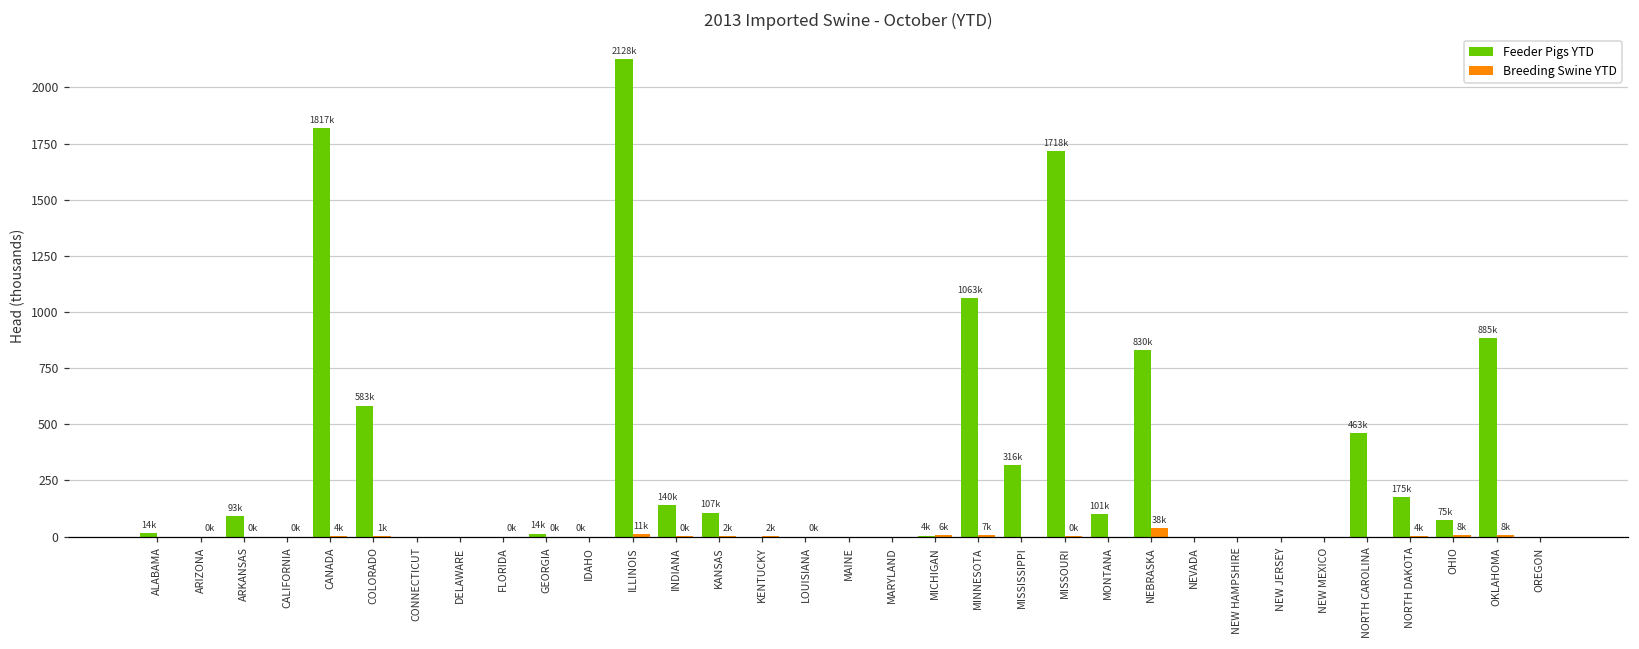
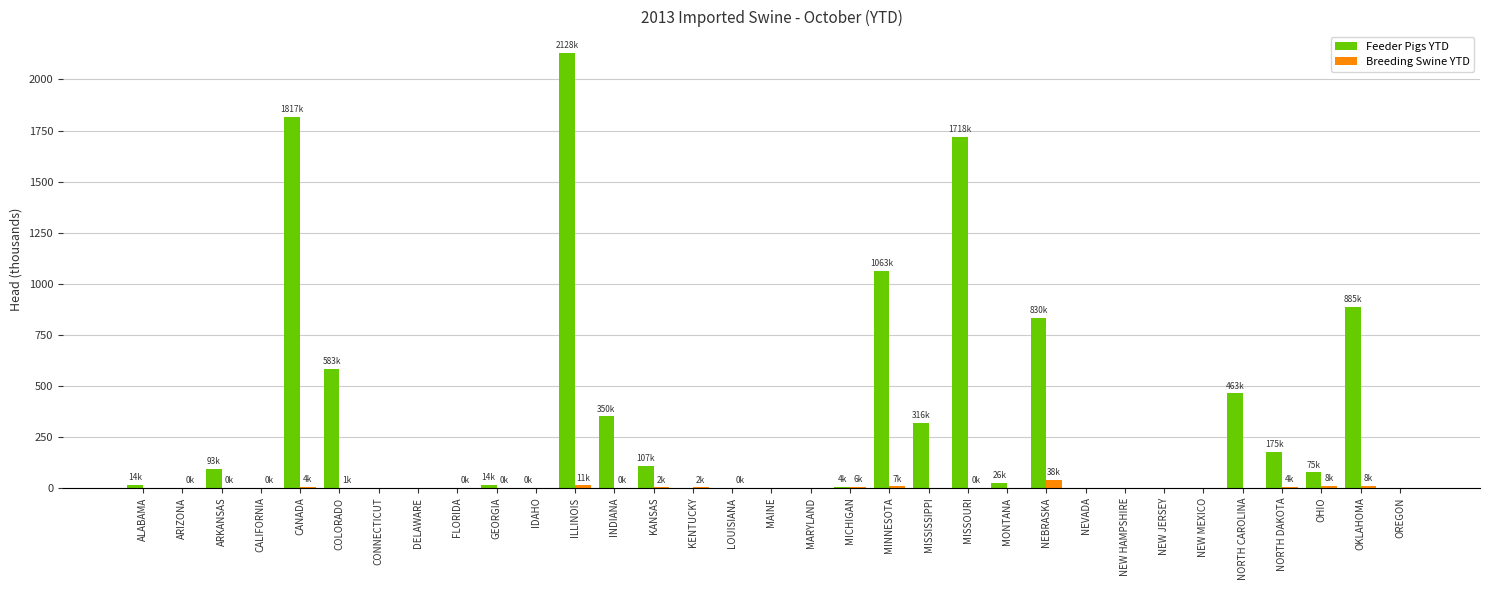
  {
    "Feeder Pigs YTD": {
      "ALABAMA": "14k",
      "ARKANSAS": "93k",
      "CANADA": "1817k",
      "COLORADO": "583k",
      "GEORGIA": "14k",
      "IDAHO": "0k",
      "ILLINOIS": "2128k",
-     "INDIANA": "140k",
+     "INDIANA": "350k",
      "KANSAS": "107k",
      "MICHIGAN": "4k",
      "MINNESOTA": "1063k",
      "MISSISSIPPI": "316k",
      "MISSOURI": "1718k",
-     "MONTANA": "101k",
+     "MONTANA": "26k",
      "NEBRASKA": "830k",
      "NORTH CAROLINA": "463k",
      "NORTH DAKOTA": "175k",
      "OHIO": "75k",
      "OKLAHOMA": "885k"
    },
    "Breeding Swine YTD": {
      "ARIZONA": "0k",
      "ARKANSAS": "0k",
      "CALIFORNIA": "0k",
      "CANADA": "4k",
      "COLORADO": "1k",
      "FLORIDA": "0k",
      "GEORGIA": "0k",
      "ILLINOIS": "11k",
      "INDIANA": "0k",
      "KANSAS": "2k",
      "KENTUCKY": "2k",
      "LOUISIANA": "0k",
      "MICHIGAN": "6k",
      "MINNESOTA": "7k",
      "MISSOURI": "0k",
      "NEBRASKA": "38k",
      "NORTH DAKOTA": "4k",
      "OHIO": "8k",
      "OKLAHOMA": "8k"
    }
  }
